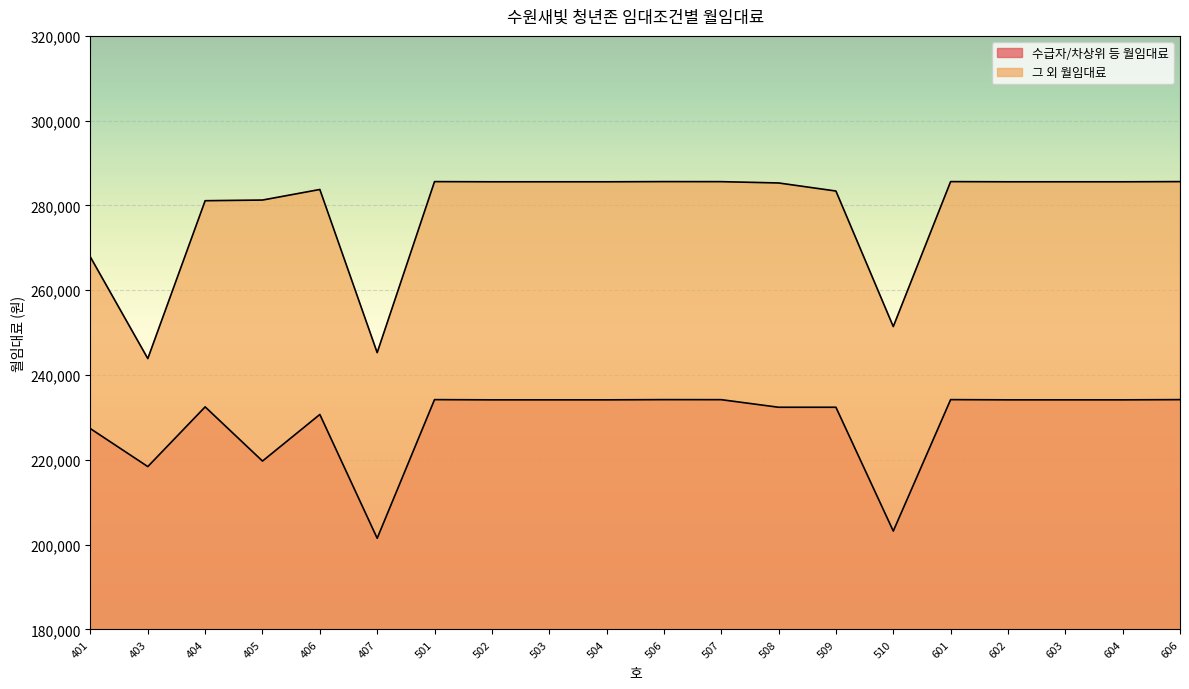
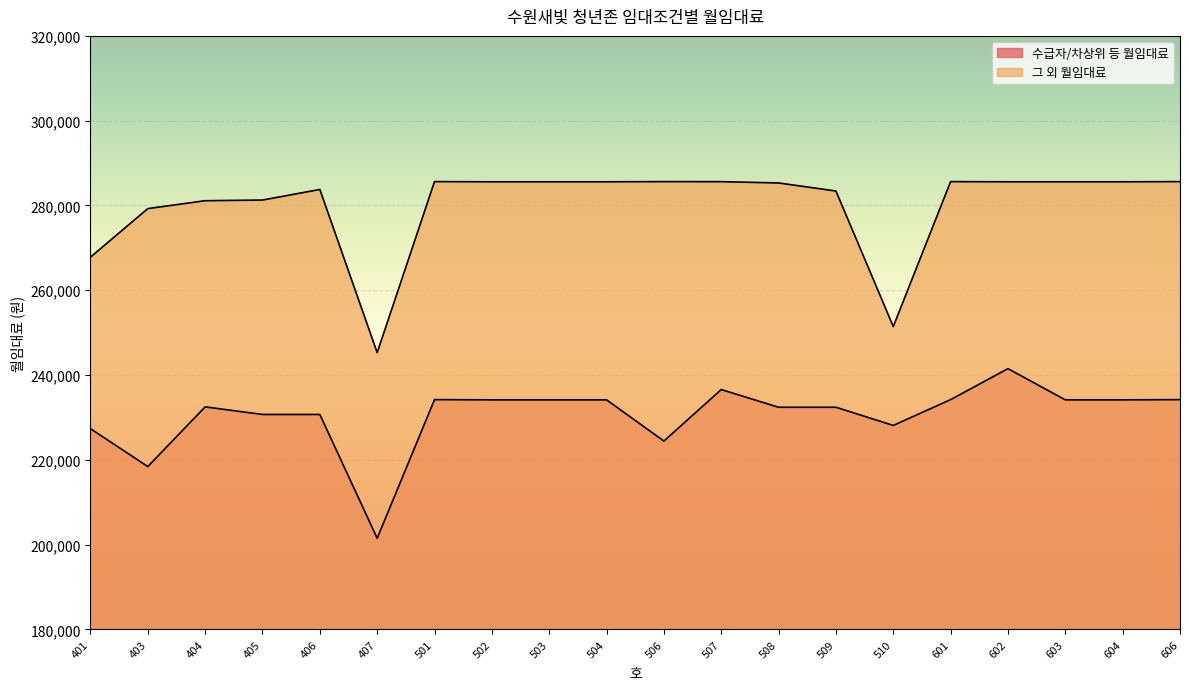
  {
    "수급자/차상위 등 월임대료": {
      "401": "227,000",
      "403": "218,000",
      "404": "233,000",
-     "405": "220,000",
+     "405": "231,000",
      "406": "231,000",
      "407": "202,000",
      "501": "234,000",
      "502": "234,000",
      "503": "234,000",
      "504": "234,000",
-     "506": "234,000",
-     "507": "234,000",
+     "506": "224,000",
+     "507": "237,000",
      "508": "232,000",
      "509": "232,000",
-     "510": "203,000",
+     "510": "228,000",
      "601": "234,000",
-     "602": "234,000",
+     "602": "242,000",
      "603": "234,000",
      "604": "234,000",
      "606": "234,000"
    },
    "그 외 월임대료": {
      "401": "268,000",
-     "403": "244,000",
+     "403": "279,000",
      "404": "281,000",
      "405": "281,000",
      "406": "284,000",
      "407": "245,000",
      "501": "286,000",
      "502": "286,000",
      "503": "286,000",
      "504": "286,000",
      "506": "286,000",
      "507": "286,000",
      "508": "285,000",
      "509": "283,000",
      "510": "251,000",
      "601": "286,000",
      "602": "286,000",
      "603": "286,000",
      "604": "286,000",
      "606": "286,000"
    }
  }
